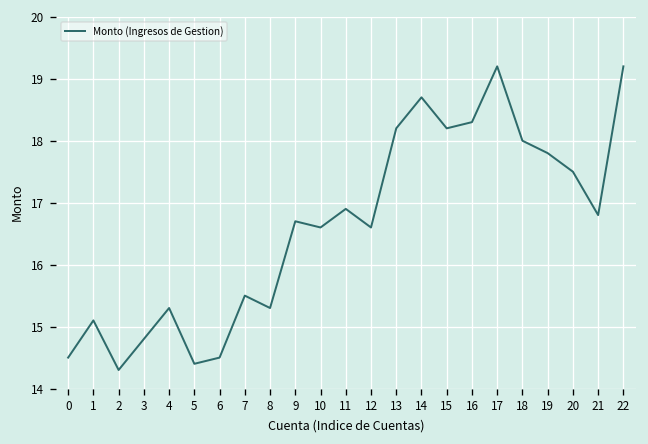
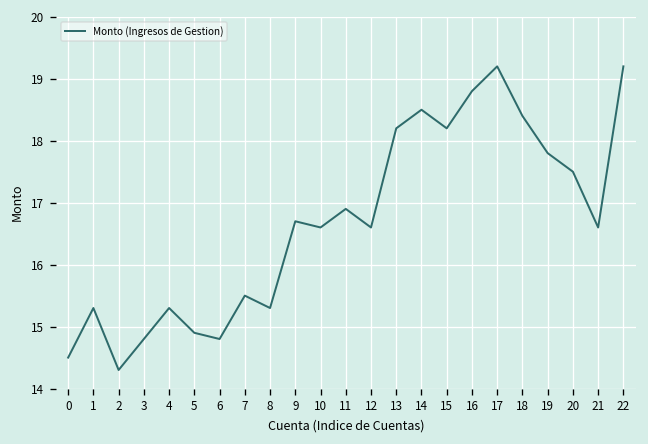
  {
    "0": 14.5,
-   "1": 15.1,
+   "1": 15.3,
    "2": 14.3,
    "3": 14.8,
    "4": 15.3,
-   "5": 14.4,
-   "6": 14.5,
+   "5": 14.9,
+   "6": 14.8,
    "7": 15.5,
    "8": 15.3,
    "9": 16.7,
    "10": 16.6,
    "11": 16.9,
    "12": 16.6,
    "13": 18.2,
-   "14": 18.7,
+   "14": 18.5,
    "15": 18.2,
-   "16": 18.3,
+   "16": 18.8,
    "17": 19.2,
-   "18": 18.0,
+   "18": 18.4,
    "19": 17.8,
    "20": 17.5,
-   "21": 16.8,
+   "21": 16.6,
    "22": 19.2
  }
